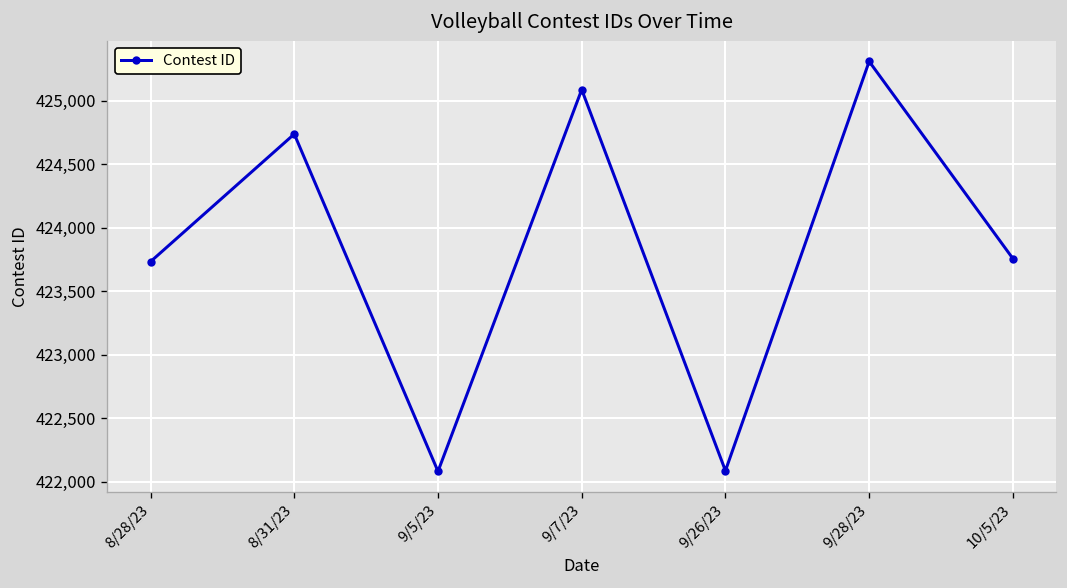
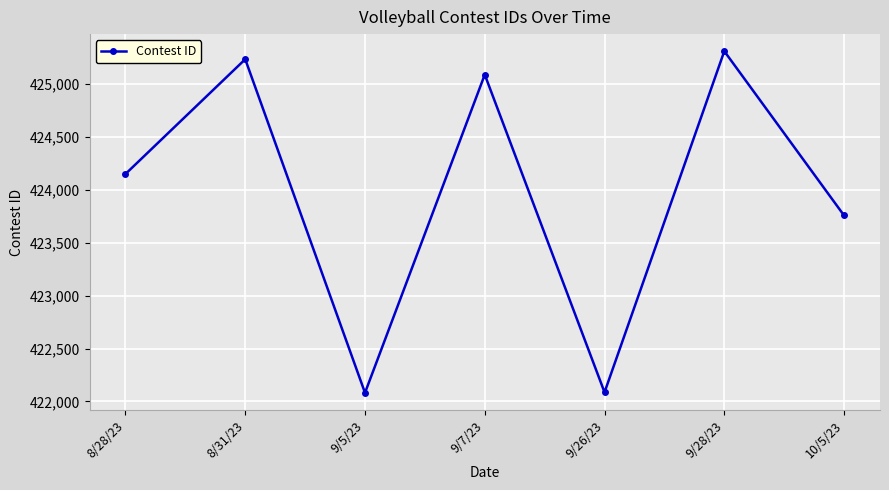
  {
-   "8/28/23": "423,730",
-   "8/31/23": "424,740",
+   "8/28/23": "424,150",
+   "8/31/23": "425,240",
    "9/5/23": "422,080",
    "9/7/23": "425,090",
    "9/26/23": "422,090",
    "9/28/23": "425,310",
    "10/5/23": "423,760"
  }
